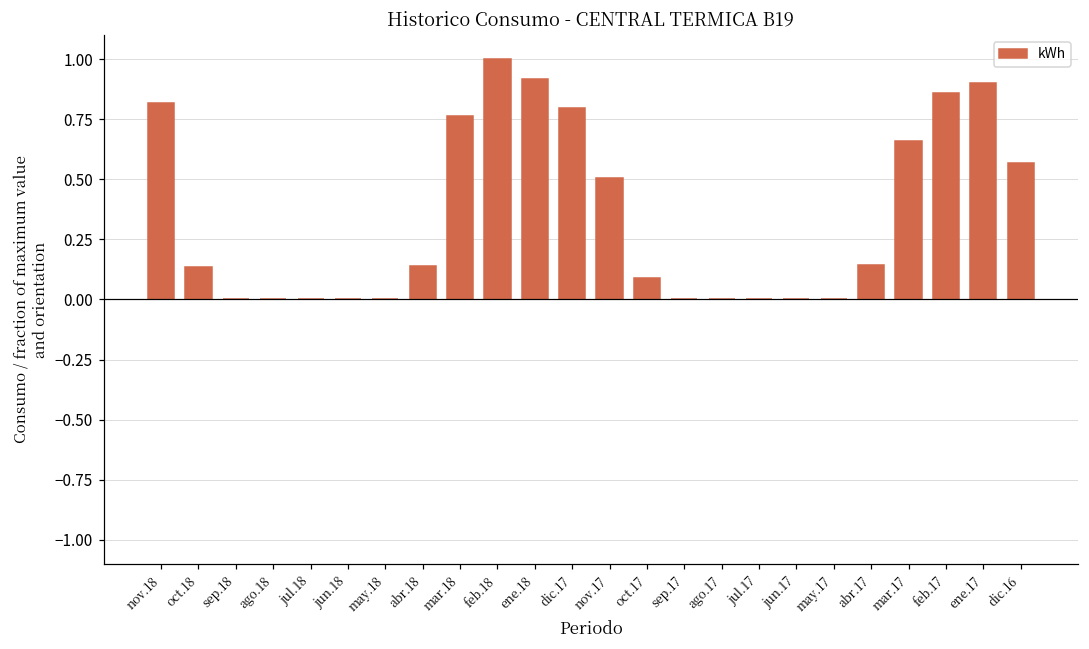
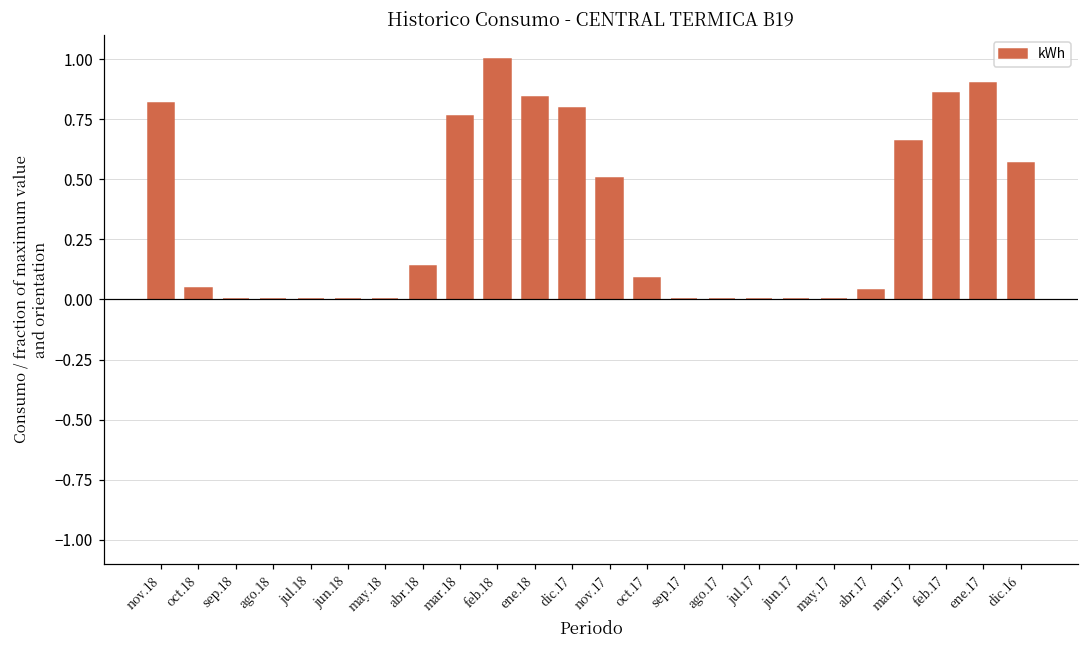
  {
    "nov.18": 0.82,
-   "oct.18": 0.14,
+   "oct.18": 0.05,
    "sep.18": 0.00,
    "ago.18": 0.00,
    "jul.18": 0.00,
    "jun.18": 0.00,
    "may.18": 0.00,
    "abr.18": 0.14,
    "mar.18": 0.76,
    "feb.18": 1.00,
-   "ene.18": 0.92,
+   "ene.18": 0.84,
    "dic.17": 0.80,
    "nov.17": 0.50,
    "oct.17": 0.09,
    "sep.17": 0.00,
    "ago.17": 0.00,
    "jun.17": 0.00,
    "may.17": 0.00,
-   "abr.17": 0.14,
+   "abr.17": 0.04,
    "mar.17": 0.66,
    "feb.17": 0.86,
    "ene.17": 0.90,
    "dic.16": 0.57
  }
